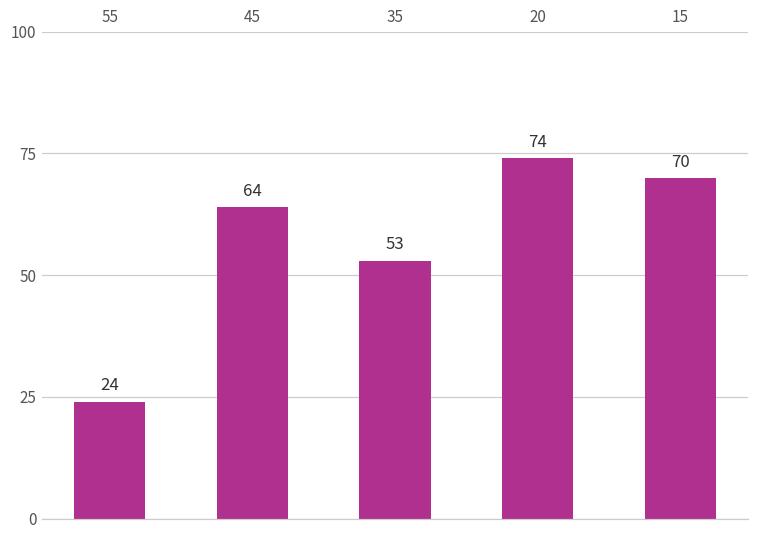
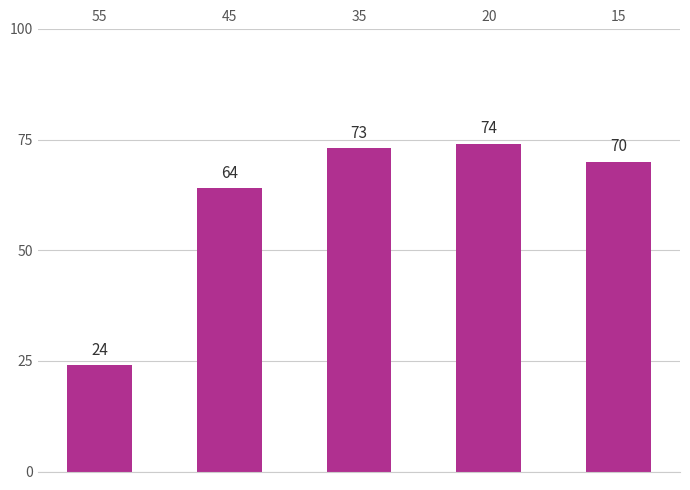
  {
    "55": 24,
    "45": 64,
-   "35": 53,
+   "35": 73,
    "20": 74,
    "15": 70
  }
